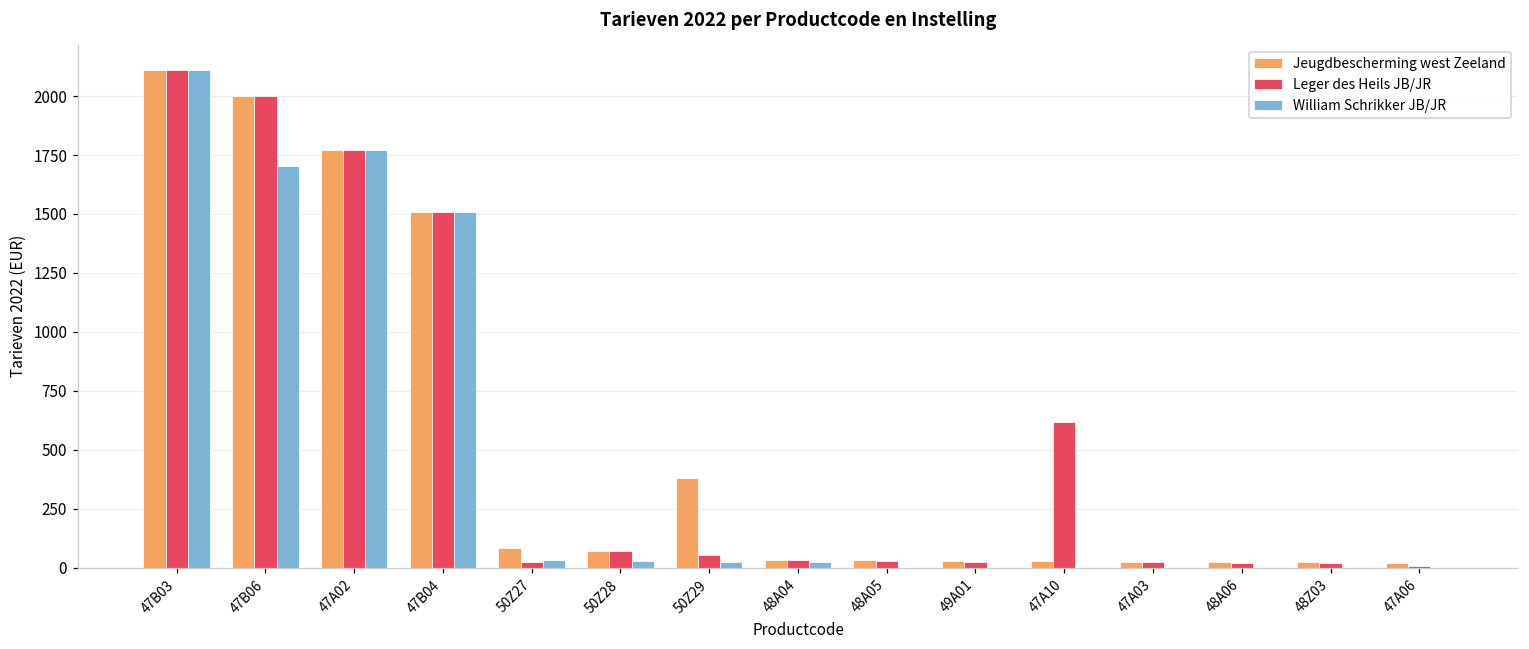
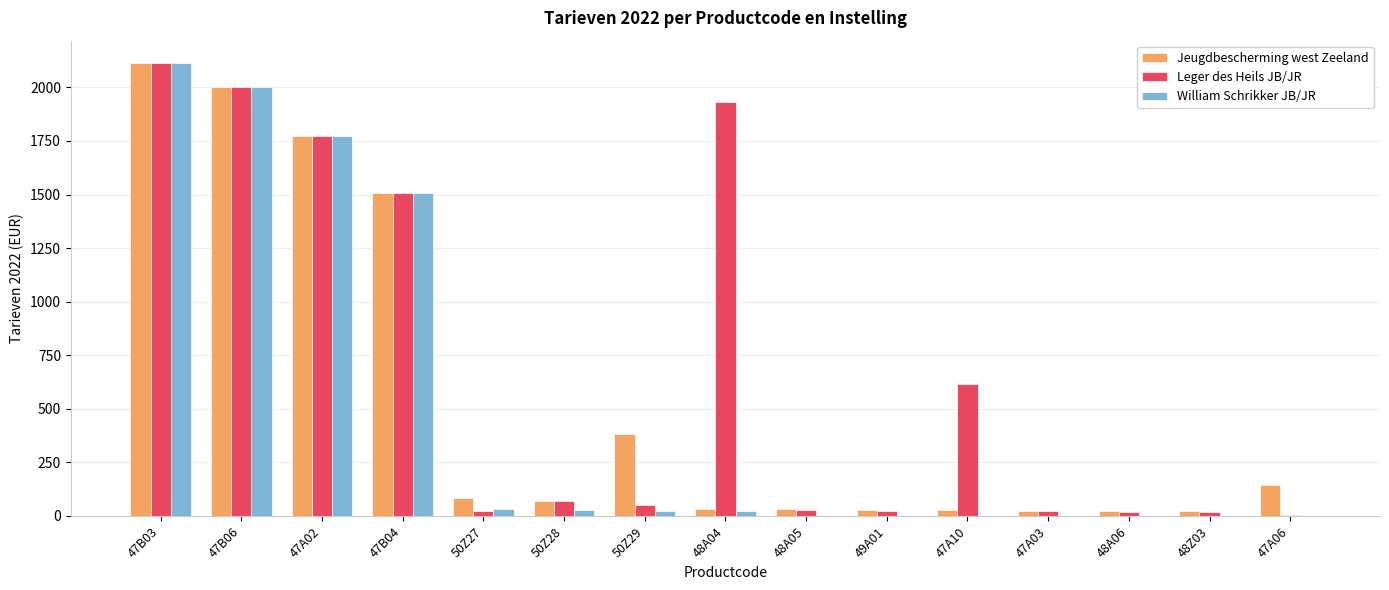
  {
    "Jeugdbescherming west Zeeland": {
      "47B03": 2110,
      "47B06": 2000,
      "47A02": 1770,
      "47B04": 1510,
      "50Z27": 80,
      "50Z28": 70,
      "50Z29": 380,
      "48A04": 30,
      "48A05": 30,
      "49A01": 30,
      "47A10": 30,
      "47A03": 20,
      "48A06": 20,
      "48Z03": 20,
-     "47A06": 20
+     "47A06": 140
    },
    "Leger des Heils JB/JR": {
      "47B03": 2110,
      "47B06": 2000,
      "47A02": 1770,
      "47B04": 1510,
      "50Z27": 20,
      "50Z28": 70,
      "50Z29": 50,
-     "48A04": 30,
+     "48A04": 1930,
      "48A05": 30,
      "49A01": 20,
      "47A10": 620,
      "47A03": 20,
      "48A06": 20,
      "48Z03": 20
    },
    "William Schrikker JB/JR": {
      "47B03": 2110,
-     "47B06": 1700,
+     "47B06": 2000,
      "47A02": 1770,
      "47B04": 1510,
      "50Z27": 30,
      "50Z28": 30,
      "50Z29": 20,
      "48A04": 20,
      "48A05": 0,
      "49A01": 0,
      "47A10": 0,
      "47A03": 0,
      "48A06": 0,
      "48Z03": 0,
      "47A06": 0
    }
  }
